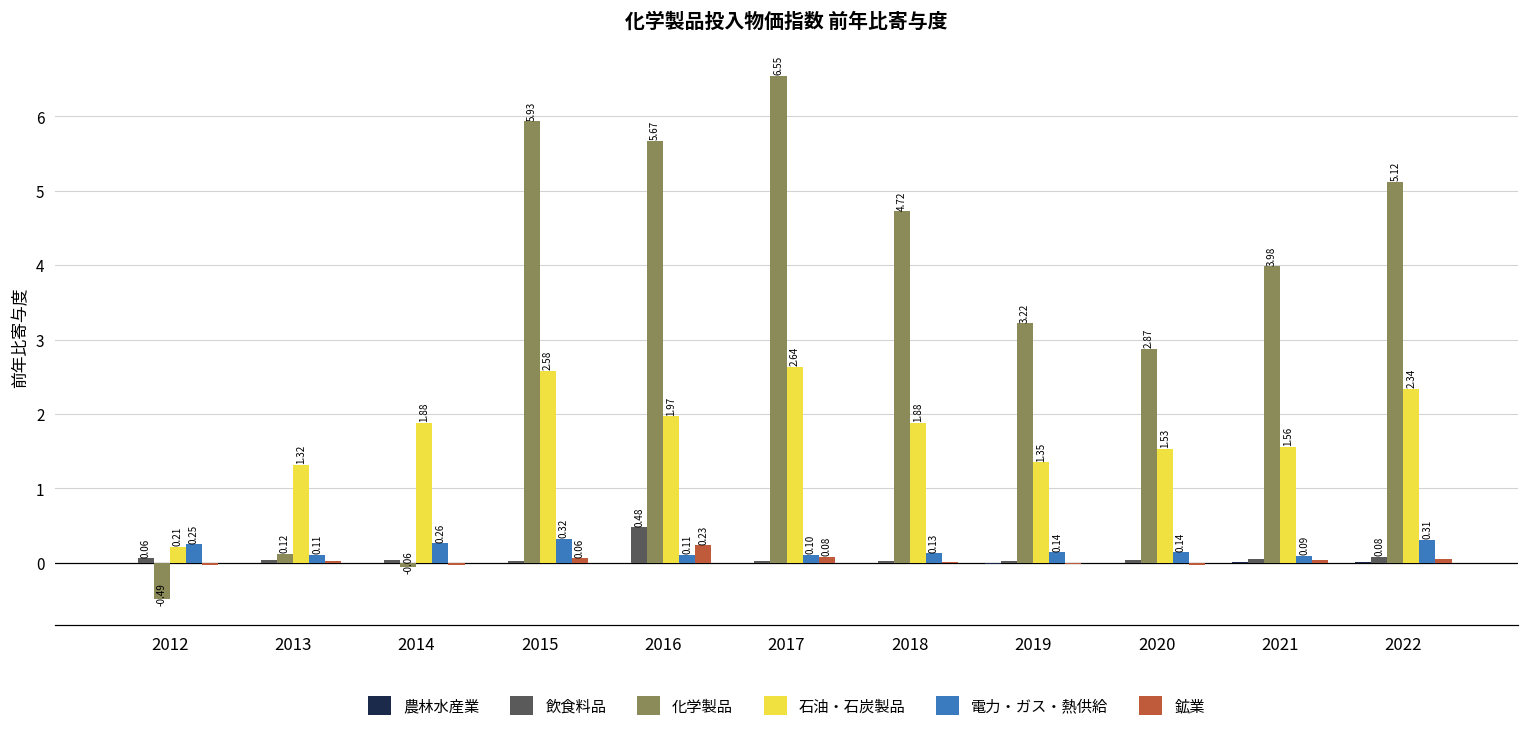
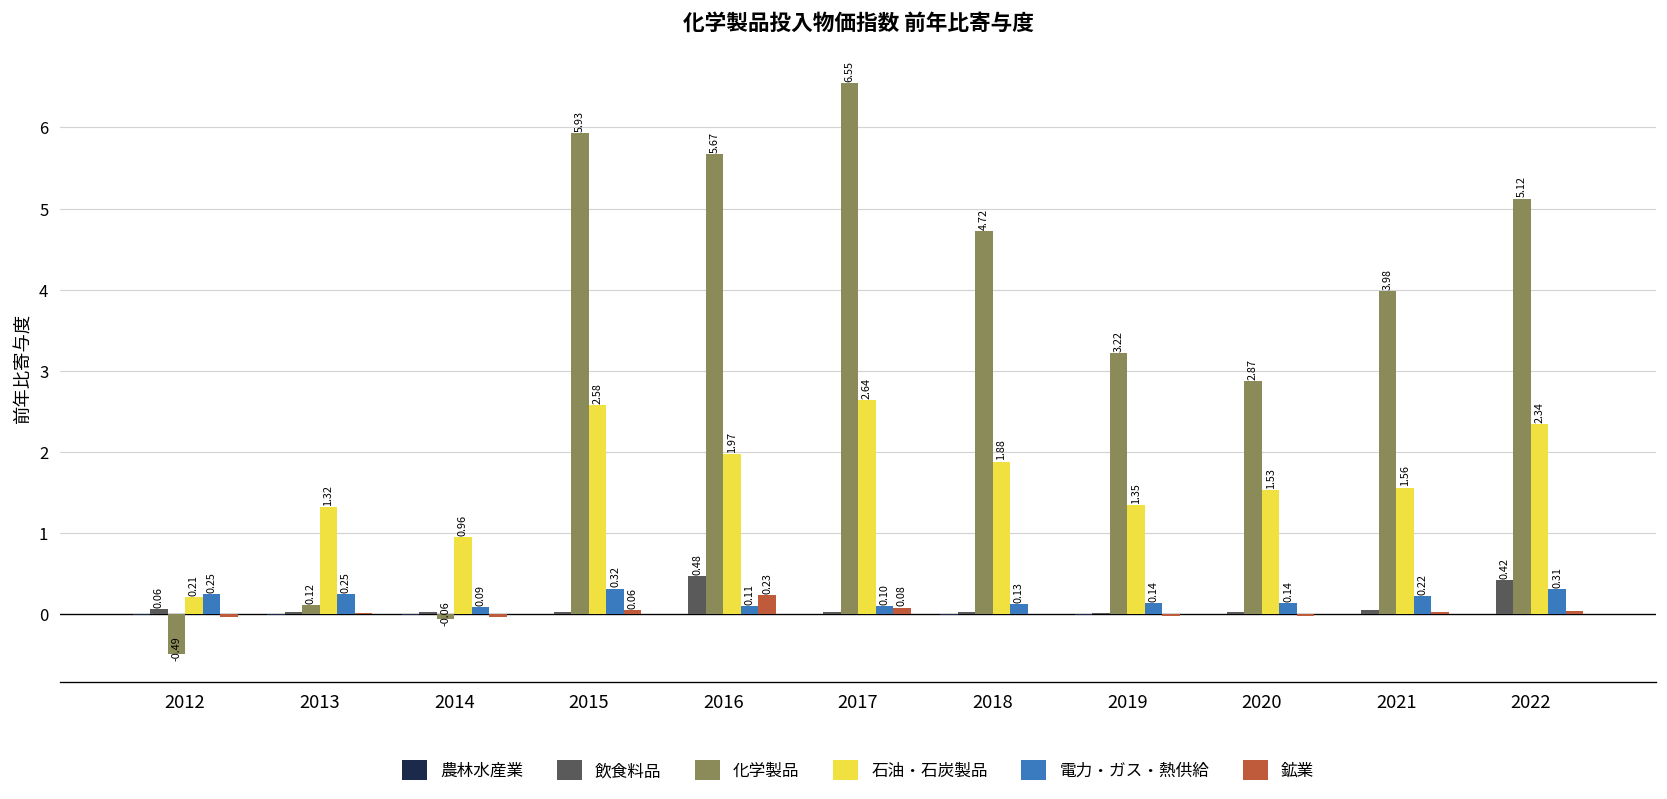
  {
    "飲食料品": {
      "2012": 0.06,
      "2016": 0.48,
-     "2022": 0.08
+     "2022": 0.42
    },
    "化学製品": {
      "2012": -0.49,
      "2013": 0.12,
      "2014": -0.06,
      "2015": 5.93,
      "2016": 5.67,
      "2017": 6.55,
      "2018": 4.72,
      "2019": 3.22,
      "2020": 2.87,
      "2021": 3.98,
      "2022": 5.12
    },
    "石油・石炭製品": {
      "2012": 0.21,
      "2013": 1.32,
-     "2014": 1.88,
+     "2014": 0.96,
      "2015": 2.58,
      "2016": 1.97,
      "2017": 2.64,
      "2018": 1.88,
      "2019": 1.35,
      "2020": 1.53,
      "2021": 1.56,
      "2022": 2.34
    },
    "電力・ガス・熱供給": {
      "2012": 0.25,
-     "2013": 0.11,
-     "2014": 0.26,
+     "2013": 0.25,
+     "2014": 0.09,
      "2015": 0.32,
      "2016": 0.11,
      "2017": 0.10,
      "2018": 0.13,
      "2019": 0.14,
      "2020": 0.14,
-     "2021": 0.09,
+     "2021": 0.22,
      "2022": 0.31
    },
    "鉱業": {
      "2015": 0.06,
      "2016": 0.23,
      "2017": 0.08
    }
  }
